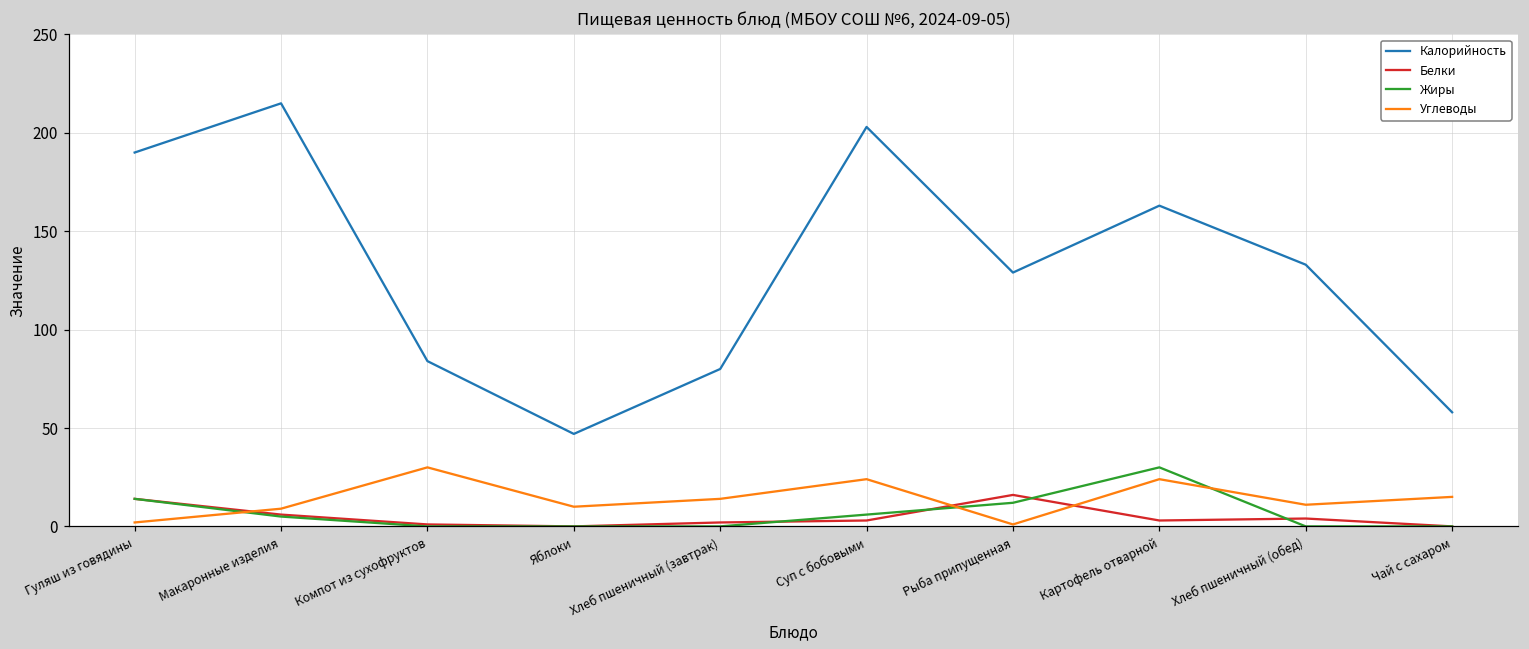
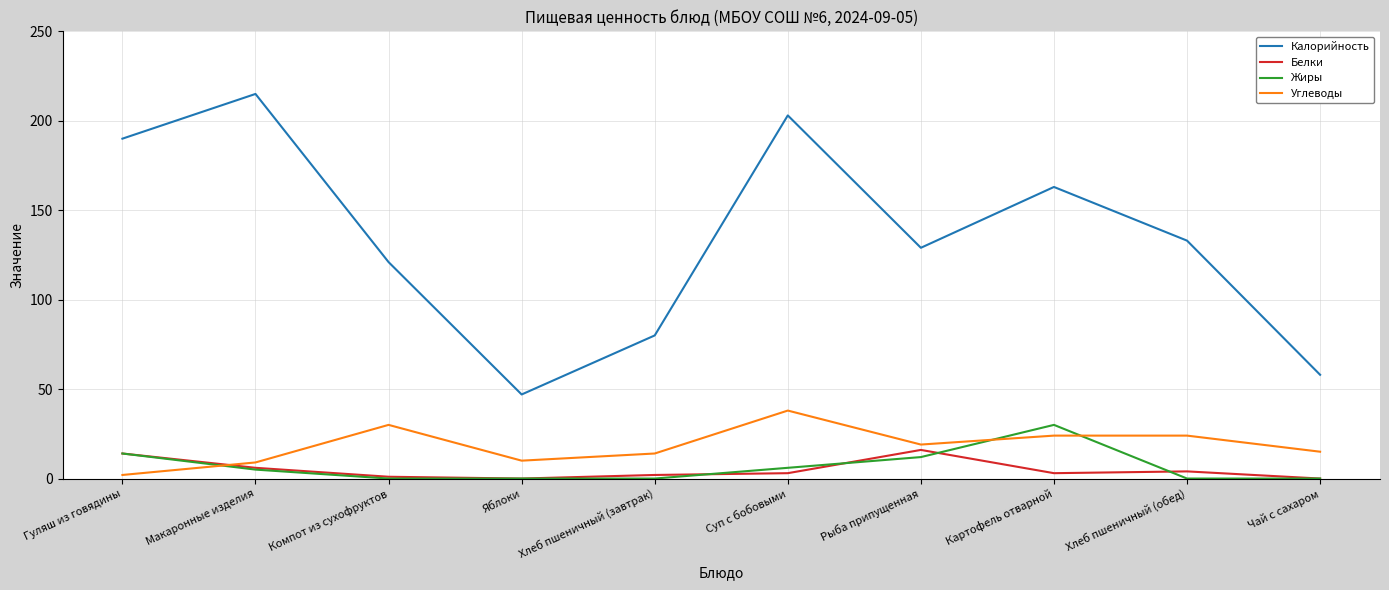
  {
    "Калорийность": {
      "Гуляш из говядины": 190,
      "Макаронные изделия": 215,
-     "Компот из сухофруктов": 84,
+     "Компот из сухофруктов": 121,
      "Яблоки": 47,
      "Хлеб пшеничный (завтрак)": 80,
      "Суп с бобовыми": 203,
      "Рыба припущенная": 129,
      "Картофель отварной": 163,
      "Хлеб пшеничный (обед)": 133,
      "Чай с сахаром": 58
    },
    "Белки": {
      "Хлеб пшеничный (завтрак)": 2,
      "Суп с бобовыми": 3,
      "Рыба припущенная": 16,
      "Картофель отварной": 3,
      "Хлеб пшеничный (обед)": 4
    },
    "Жиры": {
      "Хлеб пшеничный (завтрак)": 0,
      "Суп с бобовыми": 6,
      "Рыба припущенная": 12,
      "Картофель отварной": 30,
      "Хлеб пшеничный (обед)": 0
    },
    "Углеводы": {
      "Гуляш из говядины": 2,
      "Макаронные изделия": 9,
      "Компот из сухофруктов": 30,
      "Яблоки": 10,
      "Хлеб пшеничный (завтрак)": 14,
-     "Суп с бобовыми": 24,
-     "Рыба припущенная": 1,
+     "Суп с бобовыми": 38,
+     "Рыба припущенная": 19,
      "Картофель отварной": 24,
-     "Хлеб пшеничный (обед)": 11,
+     "Хлеб пшеничный (обед)": 24,
      "Чай с сахаром": 15
    }
  }
